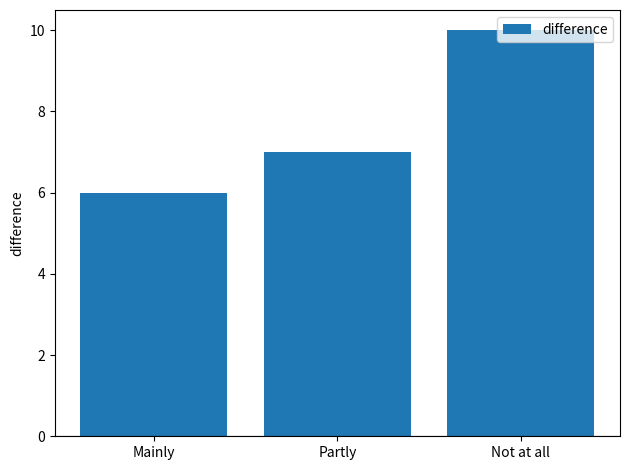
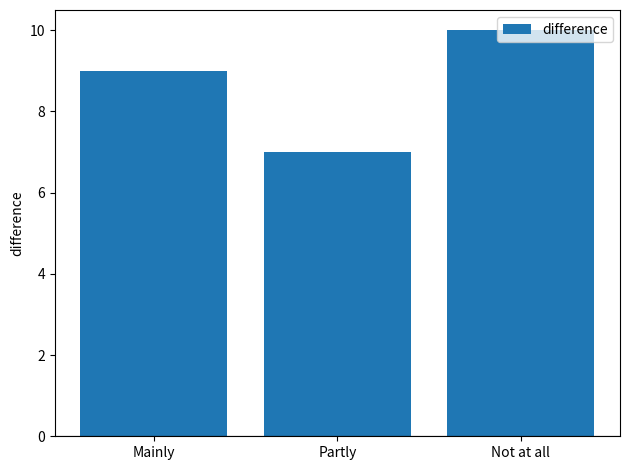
  {
-   "Mainly": 6,
+   "Mainly": 9,
    "Partly": 7
  }
